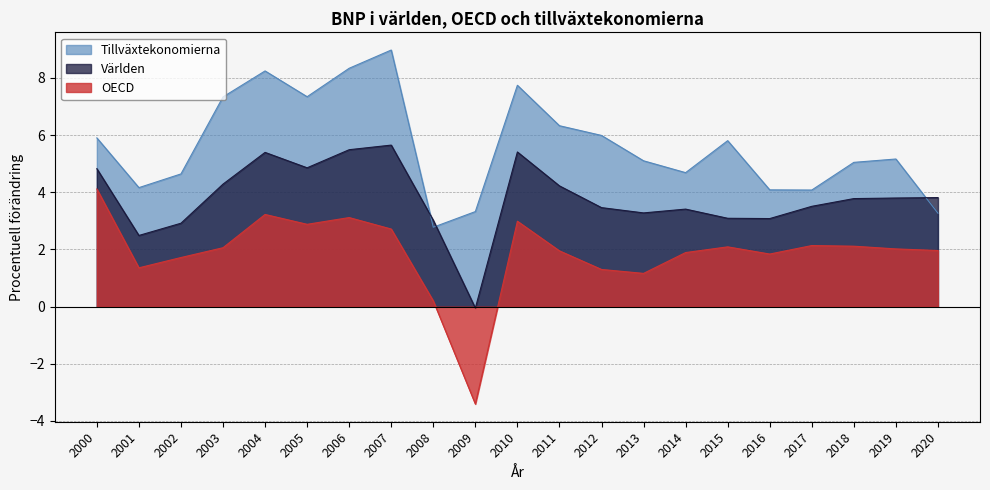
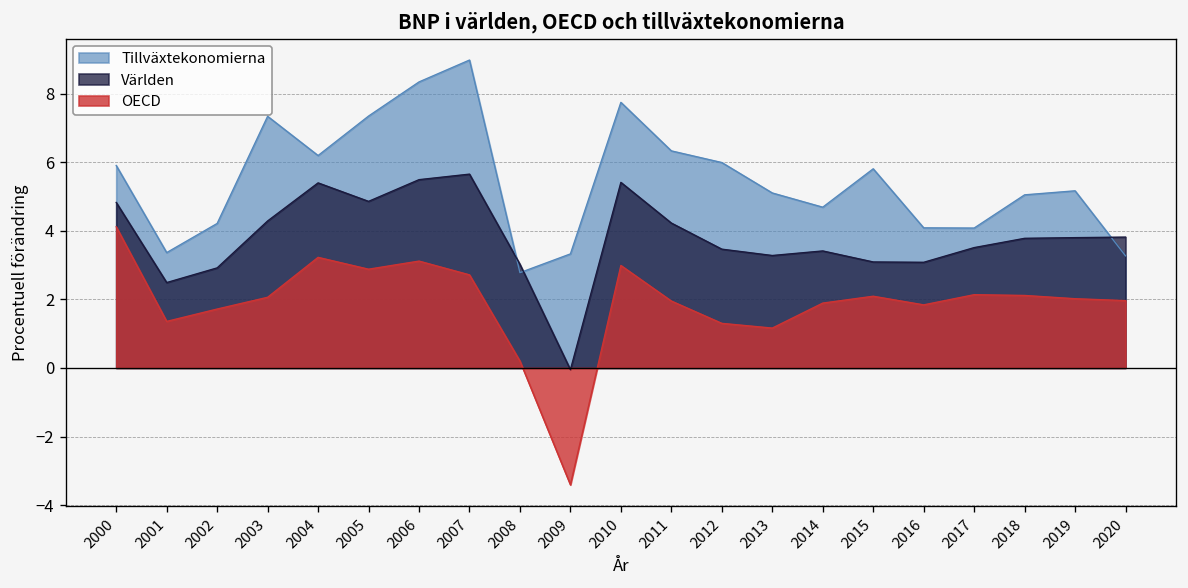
  {
    "Tillväxtekonomierna": {
      "2000": 5.9,
-     "2001": 4.2,
-     "2002": 4.6,
-     "2004": 8.2,
+     "2001": 3.4,
+     "2002": 4.2,
+     "2004": 6.2,
      "2005": 7.3,
      "2006": 8.3,
      "2007": 9.0,
      "2008": 2.8,
      "2009": 3.3,
      "2010": 7.7,
      "2011": 6.3,
      "2012": 6.0,
      "2013": 5.1,
      "2014": 4.7,
      "2015": 5.8,
      "2016": 4.1,
      "2017": 4.1,
      "2018": 5.0,
      "2019": 5.2,
      "2020": 3.3
    }
  }
